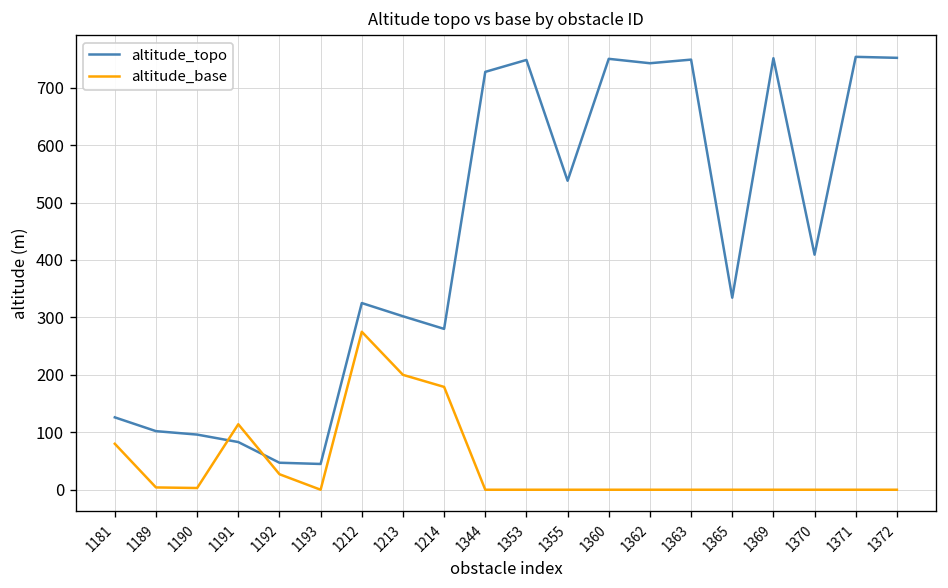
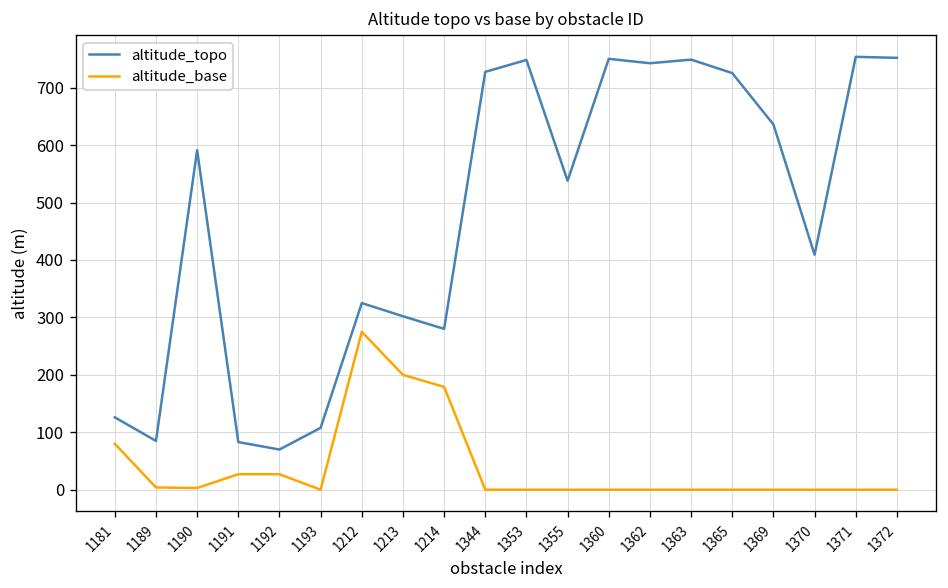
  {
    "altitude_topo": {
      "1181": 130,
-     "1189": 100,
-     "1190": 100,
+     "1189": 90,
+     "1190": 590,
      "1191": 80,
-     "1192": 50,
-     "1193": 40,
+     "1192": 70,
+     "1193": 110,
      "1212": 330,
      "1213": 300,
      "1214": 280,
      "1344": 730,
      "1353": 750,
      "1355": 540,
      "1360": 750,
      "1362": 740,
      "1363": 750,
-     "1365": 330,
-     "1369": 750,
+     "1365": 730,
+     "1369": 640,
      "1370": 410,
      "1371": 750,
      "1372": 750
    },
    "altitude_base": {
      "1181": 80,
      "1189": 0,
      "1190": 0,
-     "1191": 110,
+     "1191": 30,
      "1192": 30,
      "1193": 0,
      "1212": 280,
      "1213": 200,
      "1214": 180,
      "1344": 0,
      "1353": 0,
      "1355": 0,
      "1360": 0,
      "1362": 0,
      "1363": 0,
      "1365": 0,
      "1369": 0,
      "1370": 0,
      "1371": 0,
      "1372": 0
    }
  }
